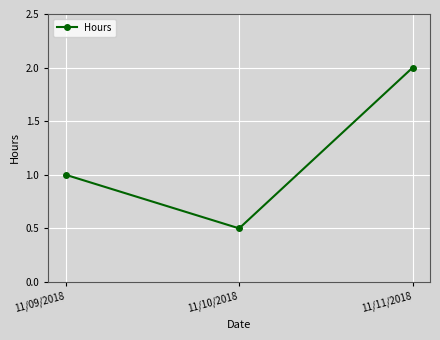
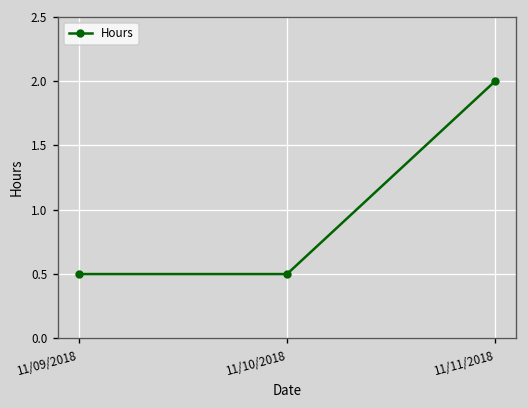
  {
-   "11/09/2018": 1.0,
+   "11/09/2018": 0.5,
    "11/10/2018": 0.5,
    "11/11/2018": 2.0
  }
